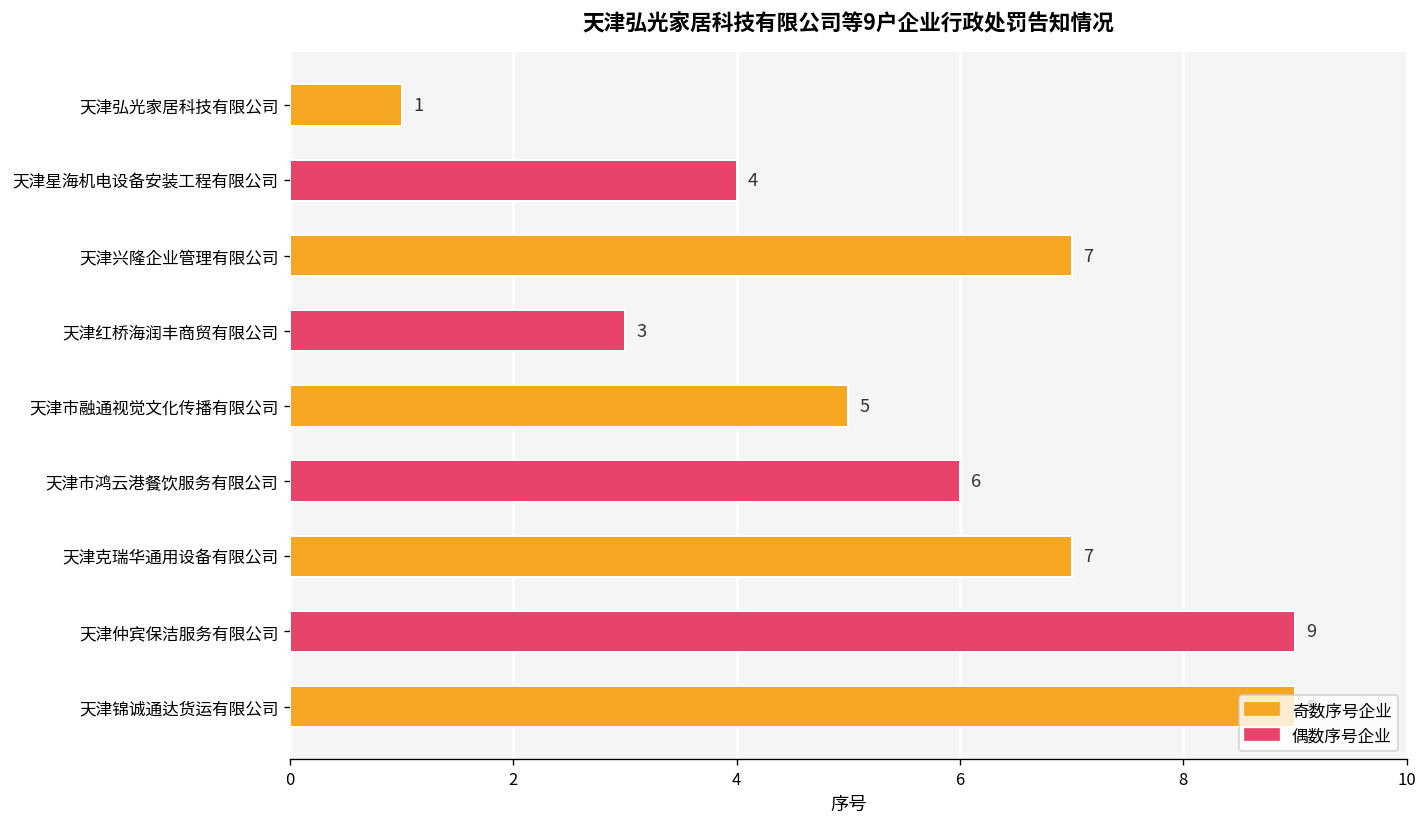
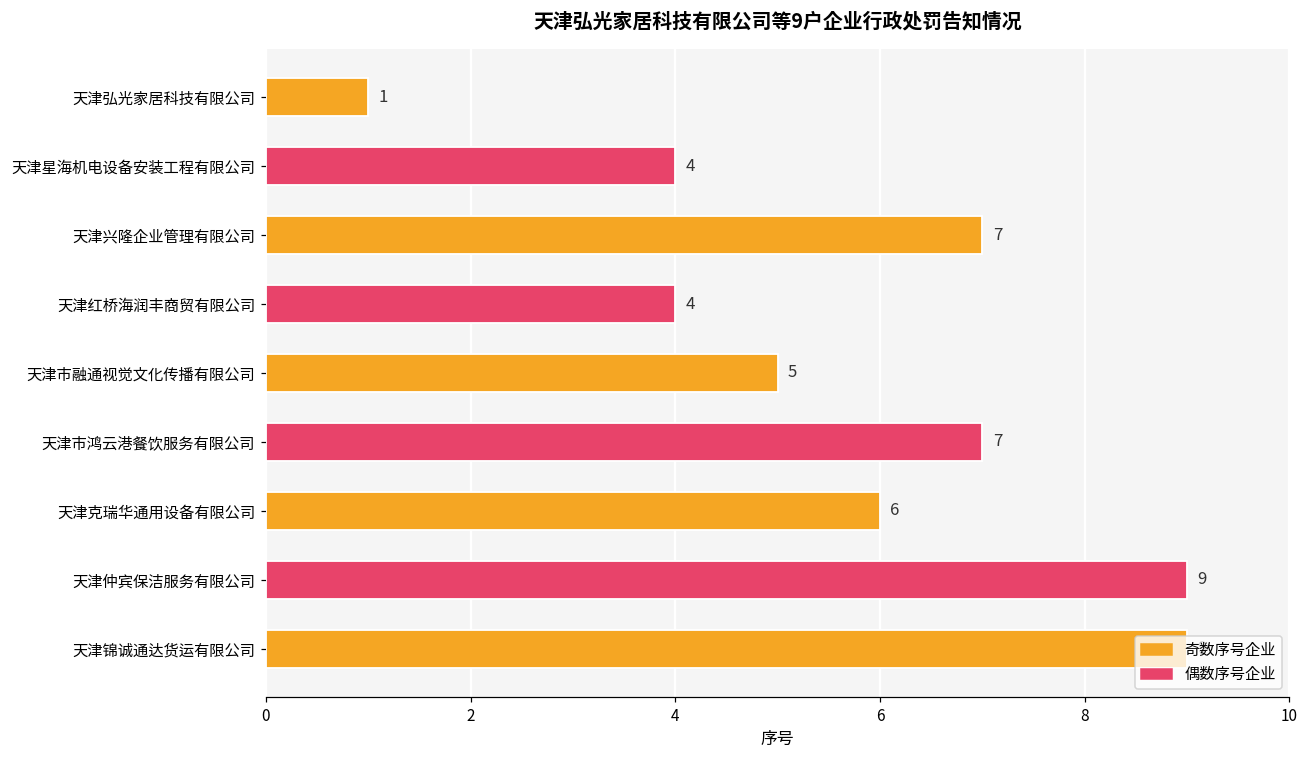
  {
    "天津弘光家居科技有限公司": 1,
    "天津星海机电设备安装工程有限公司": 4,
    "天津兴隆企业管理有限公司": 7,
-   "天津红桥海润丰商贸有限公司": 3,
+   "天津红桥海润丰商贸有限公司": 4,
    "天津市融通视觉文化传播有限公司": 5,
-   "天津市鸿云港餐饮服务有限公司": 6,
-   "天津克瑞华通用设备有限公司": 7,
+   "天津市鸿云港餐饮服务有限公司": 7,
+   "天津克瑞华通用设备有限公司": 6,
    "天津仲宾保洁服务有限公司": 9
  }
